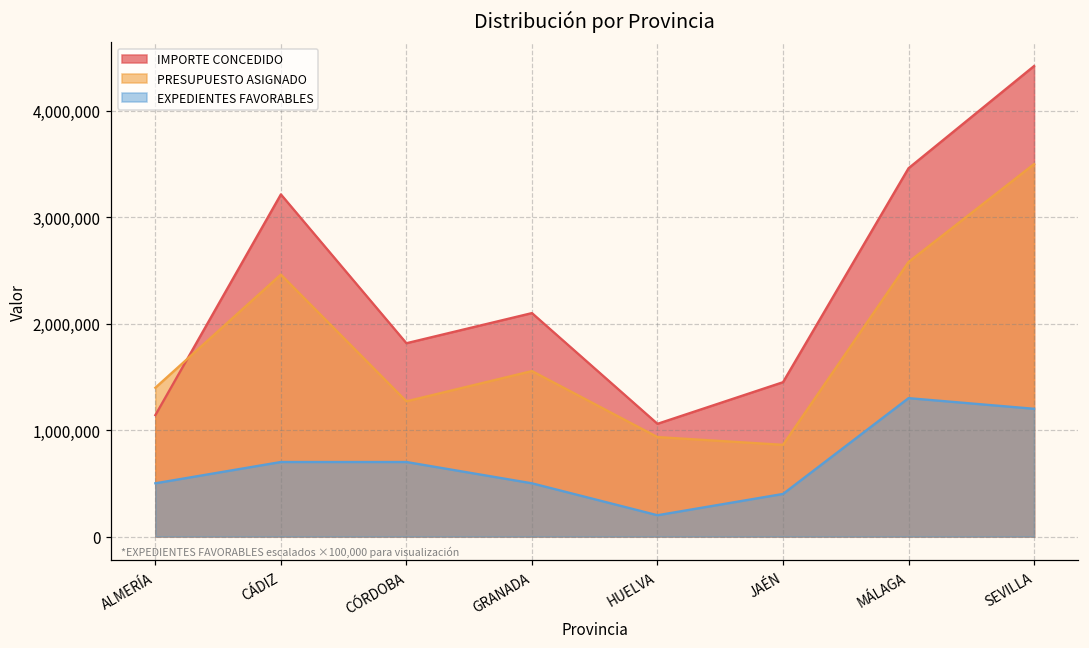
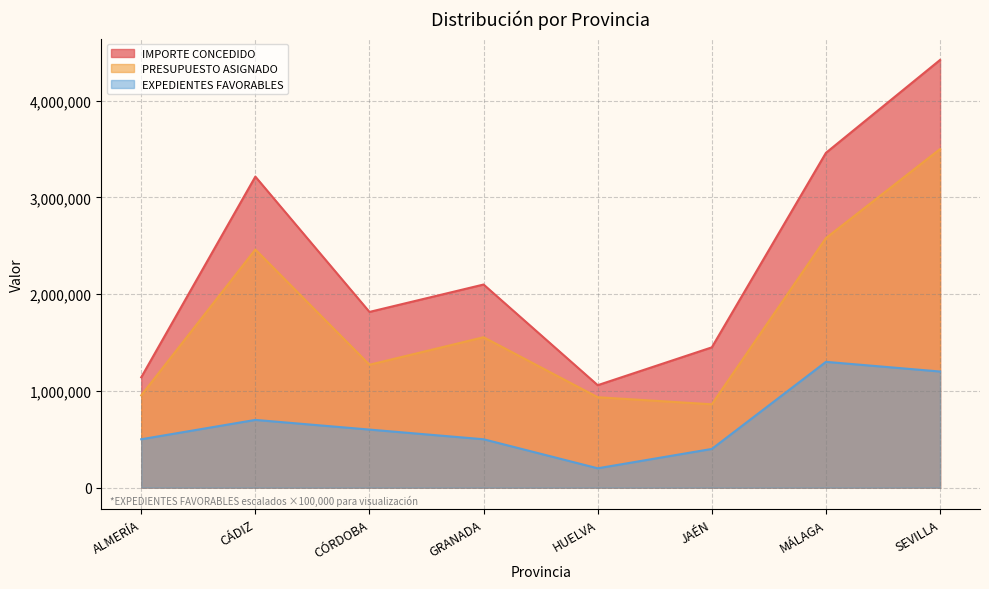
  {
    "IMPORTE CONCEDIDO": {
      "ALMERÍA": "1,100,000",
      "CÁDIZ": "3,200,000",
      "CÓRDOBA": "1,800,000",
      "GRANADA": "2,100,000",
      "HUELVA": "1,100,000",
      "JAÉN": "1,400,000",
      "MÁLAGA": "3,500,000",
      "SEVILLA": "4,400,000"
    },
    "PRESUPUESTO ASIGNADO": {
-     "ALMERÍA": "1,400,000",
+     "ALMERÍA": "1,000,000",
      "CÁDIZ": "2,500,000",
      "CÓRDOBA": "1,300,000",
      "GRANADA": "1,600,000",
      "HUELVA": "900,000",
      "JAÉN": "900,000",
      "MÁLAGA": "2,600,000",
      "SEVILLA": "3,500,000"
    },
    "EXPEDIENTES FAVORABLES": {
      "ALMERÍA": "500,000",
      "CÁDIZ": "700,000",
-     "CÓRDOBA": "700,000",
+     "CÓRDOBA": "600,000",
      "GRANADA": "500,000",
      "HUELVA": "200,000",
      "JAÉN": "400,000",
      "MÁLAGA": "1,300,000",
      "SEVILLA": "1,200,000"
    }
  }
